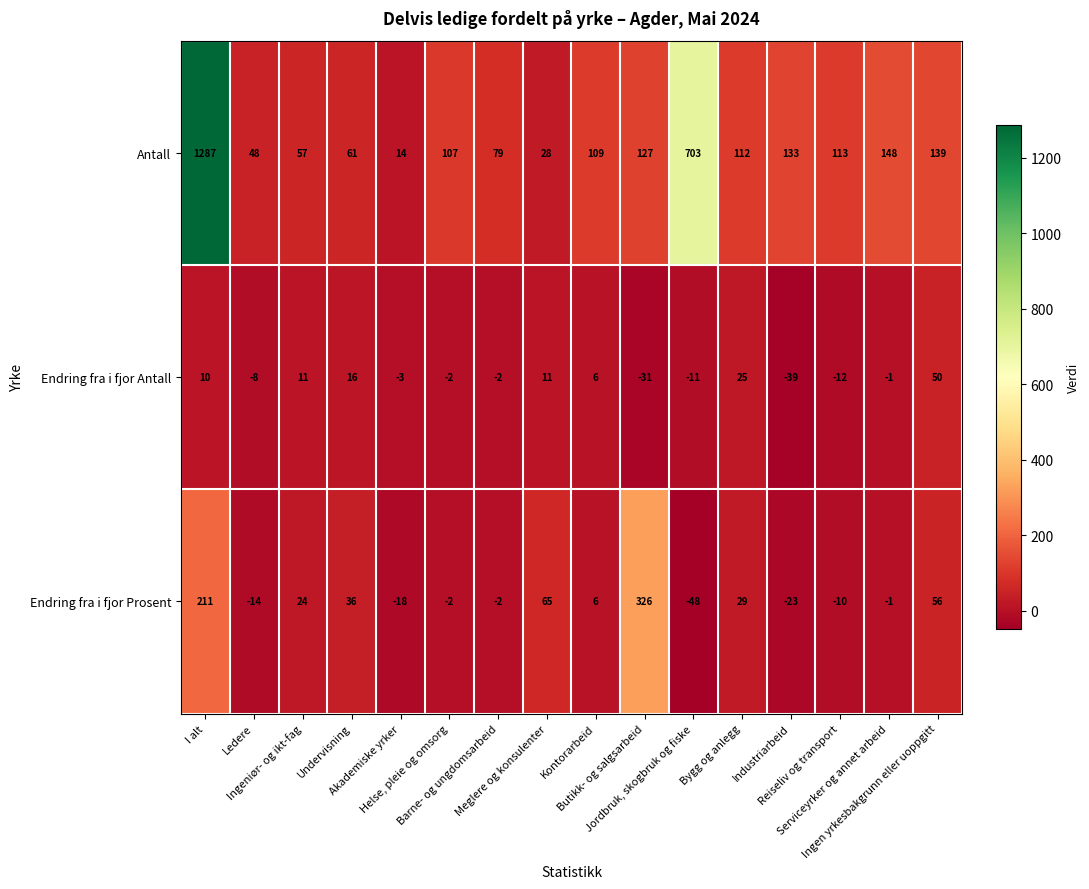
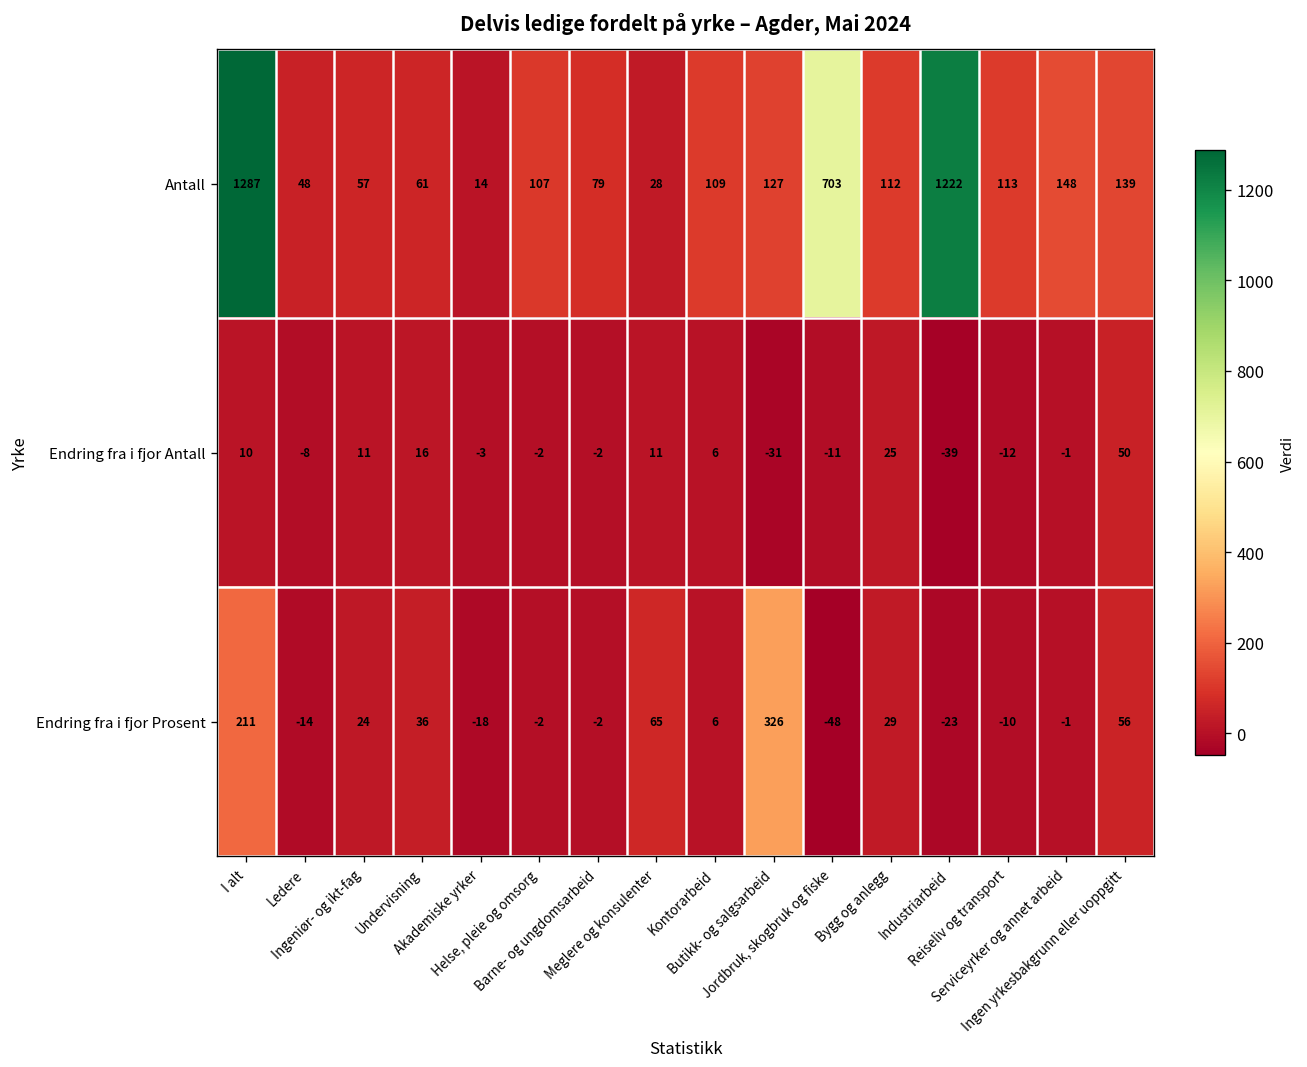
  {
    "Antall": {
      "I alt": 1287,
      "Ledere": 48,
      "Ingeniør- og ikt-fag": 57,
      "Undervisning": 61,
      "Akademiske yrker": 14,
      "Helse, pleie og omsorg": 107,
      "Barne- og ungdomsarbeid": 79,
      "Meglere og konsulenter": 28,
      "Kontorarbeid": 109,
      "Butikk- og salgsarbeid": 127,
      "Jordbruk, skogbruk og fiske": 703,
      "Bygg og anlegg": 112,
-     "Industriarbeid": 133,
+     "Industriarbeid": 1222,
      "Reiseliv og transport": 113,
      "Serviceyrker og annet arbeid": 148,
      "Ingen yrkesbakgrunn eller uoppgitt": 139
    },
    "Endring fra i fjor Antall": {
      "I alt": 10,
      "Ledere": -8,
      "Ingeniør- og ikt-fag": 11,
      "Undervisning": 16,
      "Akademiske yrker": -3,
      "Helse, pleie og omsorg": -2,
      "Barne- og ungdomsarbeid": -2,
      "Meglere og konsulenter": 11,
      "Kontorarbeid": 6,
      "Butikk- og salgsarbeid": -31,
      "Jordbruk, skogbruk og fiske": -11,
      "Bygg og anlegg": 25,
      "Industriarbeid": -39,
      "Reiseliv og transport": -12,
      "Serviceyrker og annet arbeid": -1,
      "Ingen yrkesbakgrunn eller uoppgitt": 50
    },
    "Endring fra i fjor Prosent": {
      "I alt": 211,
      "Ledere": -14,
      "Ingeniør- og ikt-fag": 24,
      "Undervisning": 36,
      "Akademiske yrker": -18,
      "Helse, pleie og omsorg": -2,
      "Barne- og ungdomsarbeid": -2,
      "Meglere og konsulenter": 65,
      "Kontorarbeid": 6,
      "Butikk- og salgsarbeid": 326,
      "Jordbruk, skogbruk og fiske": -48,
      "Bygg og anlegg": 29,
      "Industriarbeid": -23,
      "Reiseliv og transport": -10,
      "Serviceyrker og annet arbeid": -1,
      "Ingen yrkesbakgrunn eller uoppgitt": 56
    }
  }
